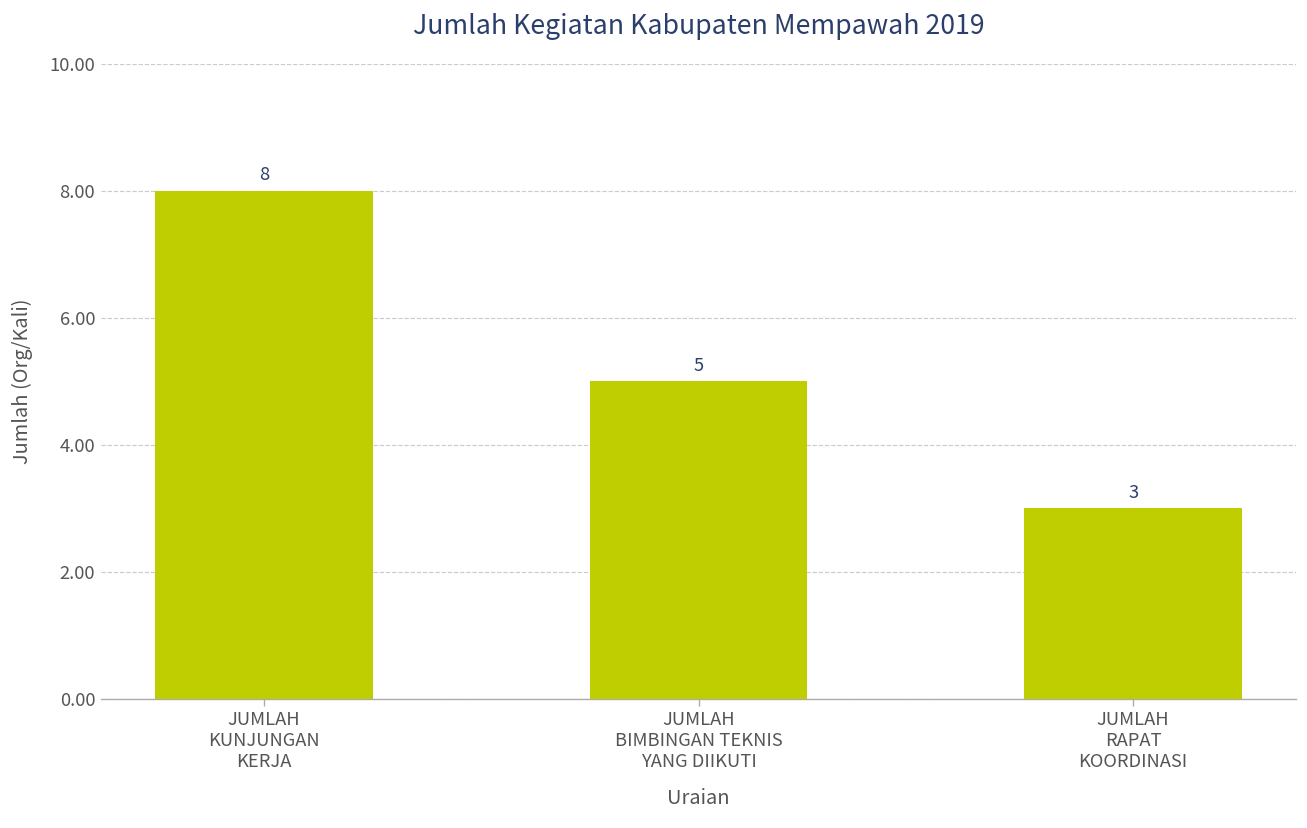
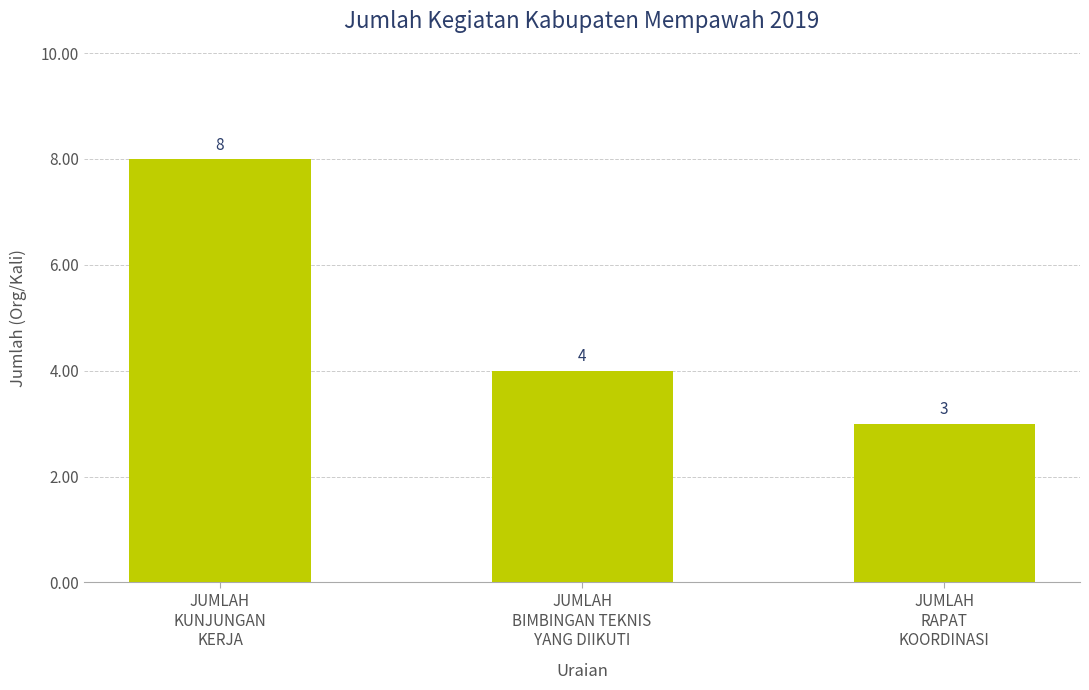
  {
    "JUMLAH KUNJUNGAN KERJA": 8,
-   "JUMLAH BIMBINGAN TEKNIS YANG DIIKUTI": 5,
+   "JUMLAH BIMBINGAN TEKNIS YANG DIIKUTI": 4,
    "JUMLAH RAPAT KOORDINASI": 3
  }
